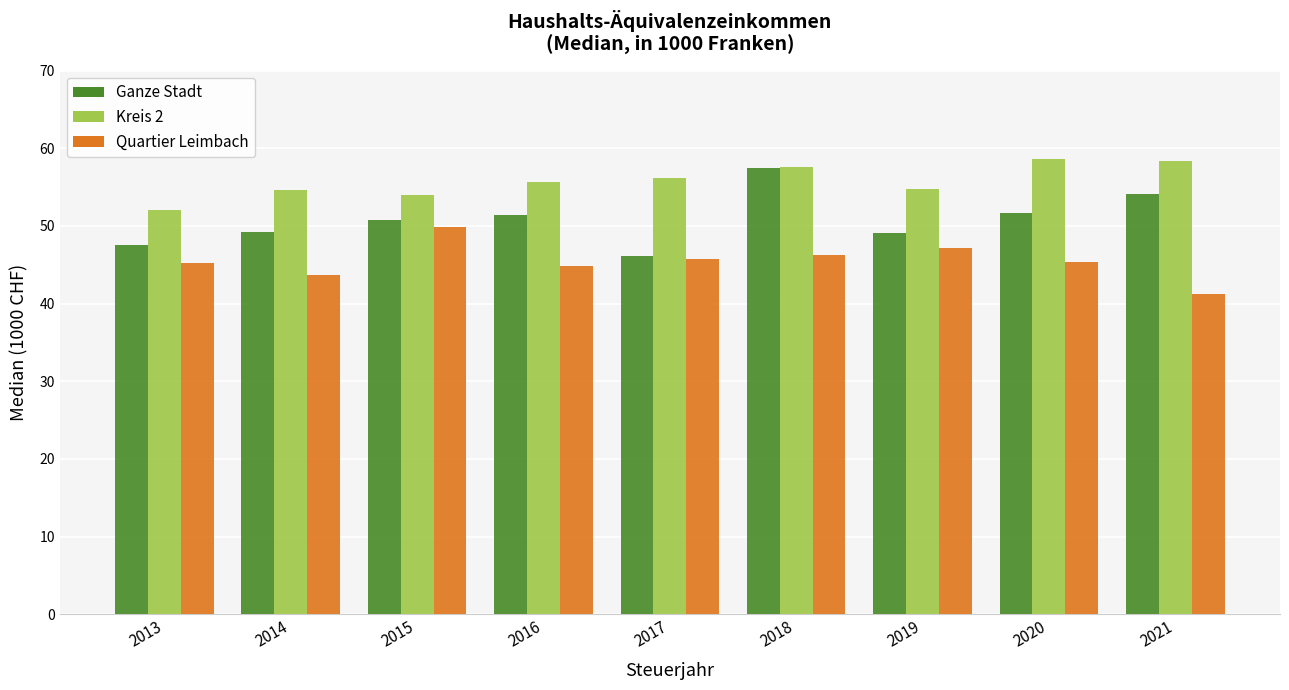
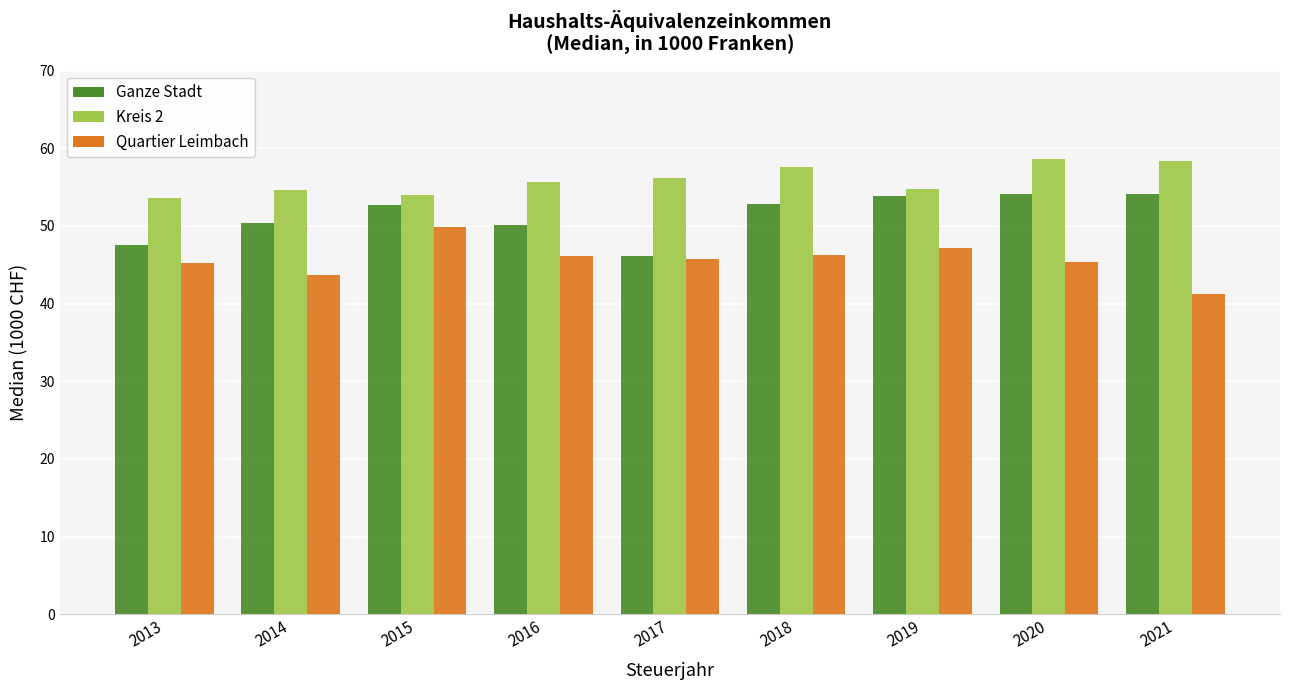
  {
    "Ganze Stadt": {
      "2013": 48,
-     "2014": 49,
-     "2015": 51,
-     "2016": 51,
+     "2014": 50,
+     "2015": 53,
+     "2016": 50,
      "2017": 46,
-     "2018": 58,
-     "2019": 49,
-     "2020": 52,
+     "2018": 53,
+     "2019": 54,
+     "2020": 54,
      "2021": 54
    },
    "Kreis 2": {
-     "2013": 52,
+     "2013": 54,
      "2014": 55,
      "2015": 54,
      "2016": 56,
      "2017": 56,
      "2018": 58,
      "2019": 55,
      "2020": 59,
      "2021": 58
    },
    "Quartier Leimbach": {
      "2013": 45,
      "2014": 44,
      "2015": 50,
-     "2016": 45,
+     "2016": 46,
      "2017": 46,
      "2018": 46,
      "2019": 47,
      "2020": 45,
      "2021": 41
    }
  }
